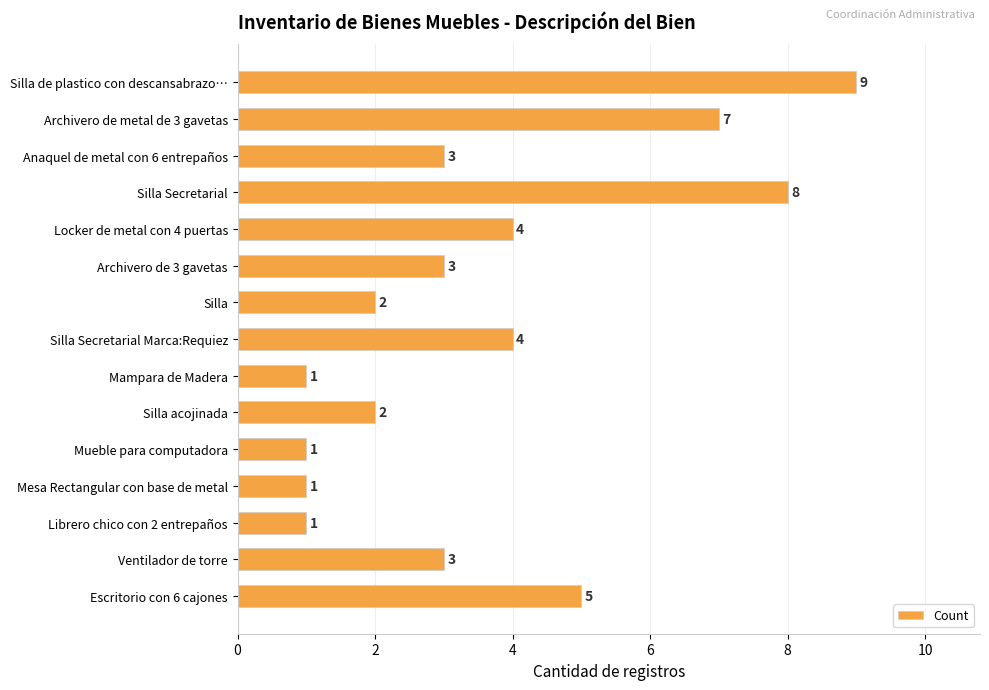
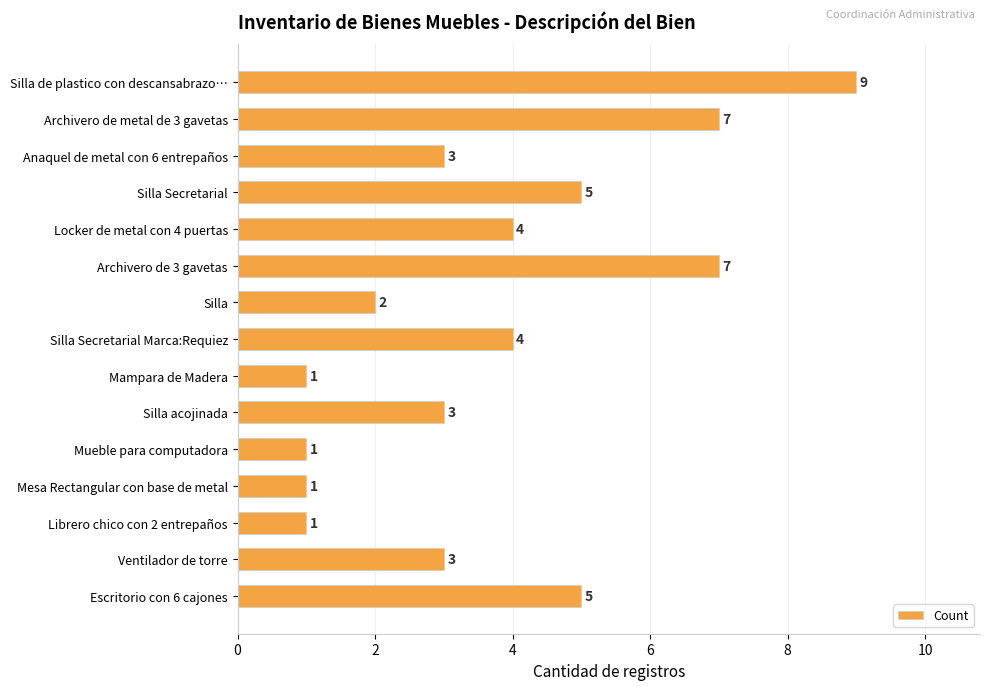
  {
    "Silla de plastico con descansabrazo…": 9,
    "Archivero de metal de 3 gavetas": 7,
    "Anaquel de metal con 6 entrepaños": 3,
-   "Silla Secretarial": 8,
+   "Silla Secretarial": 5,
    "Locker de metal con 4 puertas": 4,
-   "Archivero de 3 gavetas": 3,
+   "Archivero de 3 gavetas": 7,
    "Silla": 2,
    "Silla Secretarial Marca:Requiez": 4,
    "Mampara de Madera": 1,
-   "Silla acojinada": 2,
+   "Silla acojinada": 3,
    "Mueble para computadora": 1,
    "Mesa Rectangular con base de metal": 1,
    "Librero chico con 2 entrepaños": 1,
    "Ventilador de torre": 3,
    "Escritorio con 6 cajones": 5
  }
